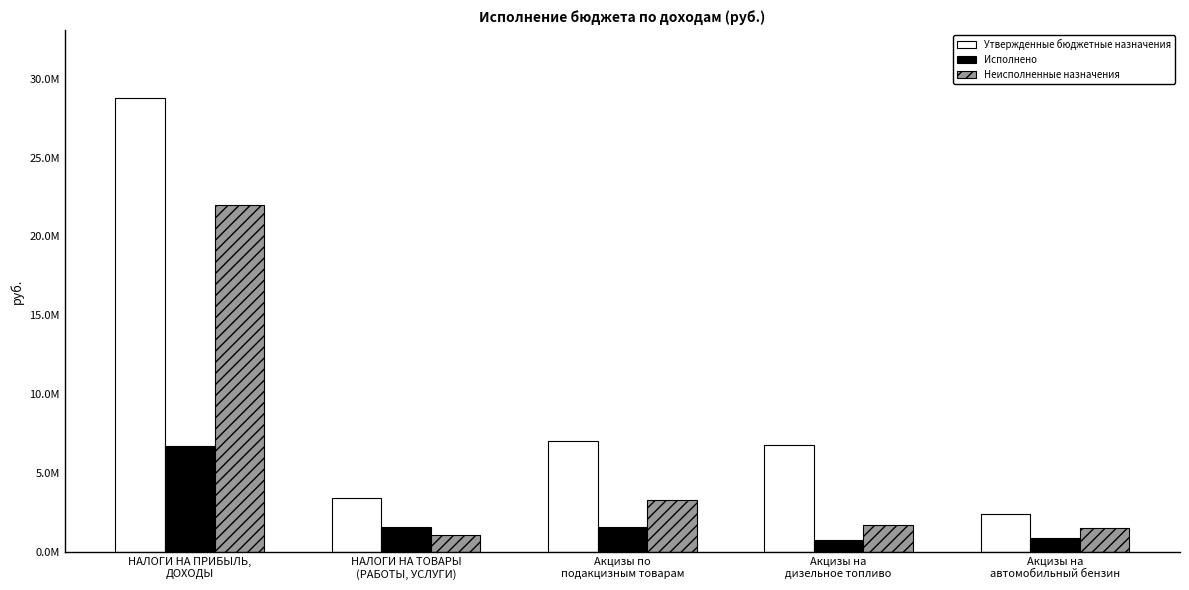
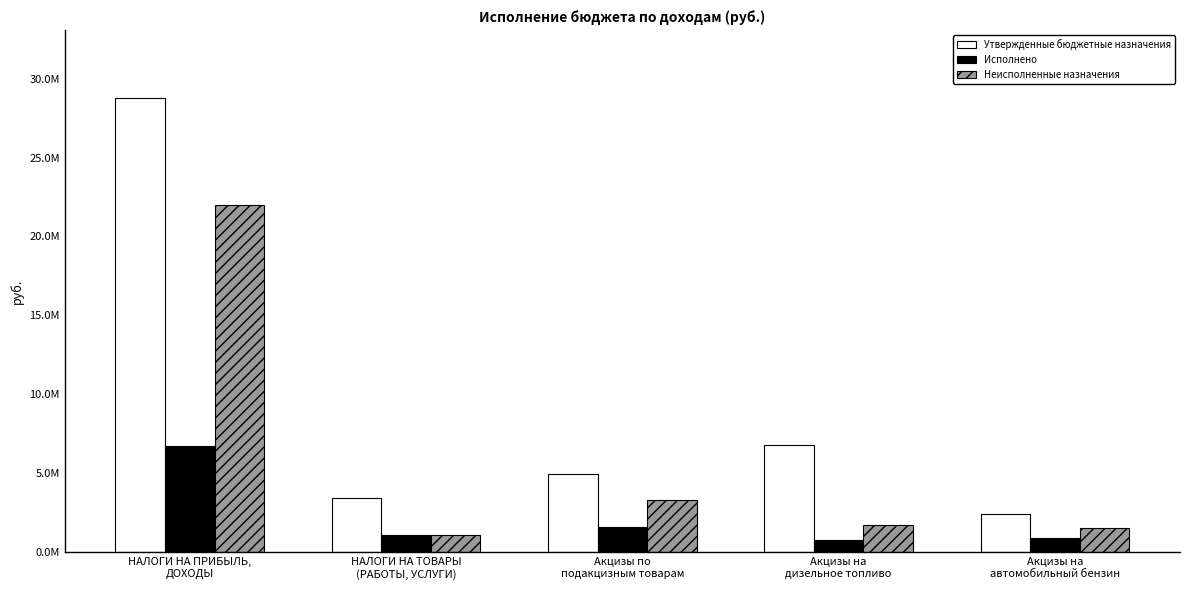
  {
    "Утвержденные бюджетные назначения": {
      "НАЛОГИ НА ПРИБЫЛЬ, ДОХОДЫ": "28.8М",
      "НАЛОГИ НА ТОВАРЫ (РАБОТЫ, УСЛУГИ)": "3.4М",
-     "Акцизы по подакцизным товарам": "7.1М",
+     "Акцизы по подакцизным товарам": "5.0М",
      "Акцизы на дизельное топливо": "6.8М",
      "Акцизы на автомобильный бензин": "2.4М"
    },
    "Исполнено": {
      "НАЛОГИ НА ПРИБЫЛЬ, ДОХОДЫ": "6.8М",
-     "НАЛОГИ НА ТОВАРЫ (РАБОТЫ, УСЛУГИ)": "1.6М",
+     "НАЛОГИ НА ТОВАРЫ (РАБОТЫ, УСЛУГИ)": "1.1М",
      "Акцизы по подакцизным товарам": "1.6М",
      "Акцизы на дизельное топливо": "0.8М",
      "Акцизы на автомобильный бензин": "0.9М"
    },
    "Неисполненные назначения": {
      "НАЛОГИ НА ПРИБЫЛЬ, ДОХОДЫ": "22.0М",
      "НАЛОГИ НА ТОВАРЫ (РАБОТЫ, УСЛУГИ)": "1.1М",
      "Акцизы по подакцизным товарам": "3.3М",
      "Акцизы на дизельное топливо": "1.7М",
      "Акцизы на автомобильный бензин": "1.6М"
    }
  }
